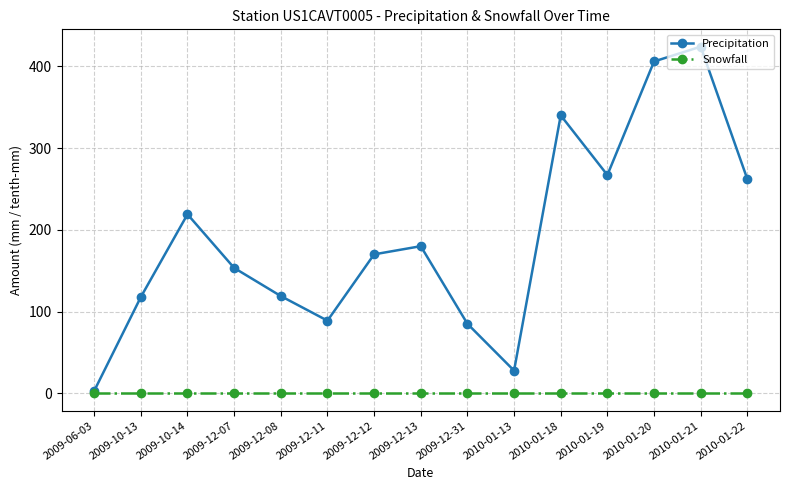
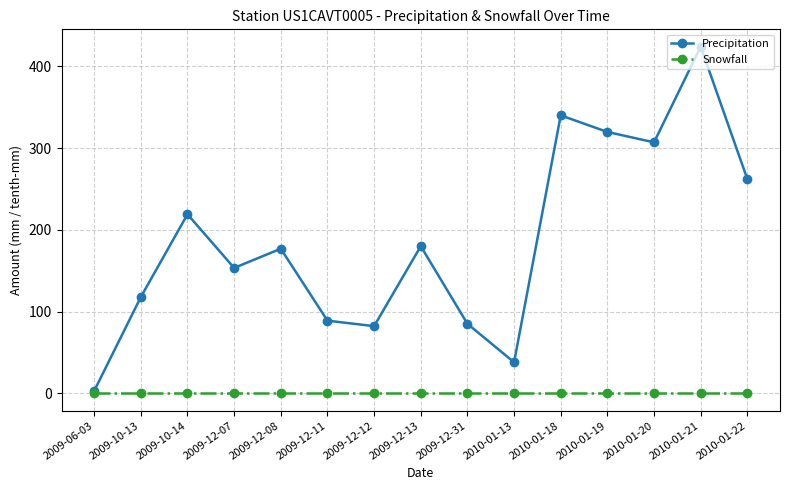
  {
    "Precipitation": {
      "2009-10-13": 120,
      "2009-10-14": 220,
      "2009-12-07": 150,
-     "2009-12-08": 120,
+     "2009-12-08": 180,
      "2009-12-11": 90,
-     "2009-12-12": 170,
+     "2009-12-12": 80,
      "2009-12-13": 180,
      "2009-12-31": 90,
-     "2010-01-13": 30,
+     "2010-01-13": 40,
      "2010-01-18": 340,
-     "2010-01-19": 270,
-     "2010-01-20": 410,
+     "2010-01-19": 320,
+     "2010-01-20": 310,
      "2010-01-22": 260
    },
    "Snowfall": {
      "2009-10-13": 0,
      "2009-10-14": 0,
      "2009-12-07": 0,
      "2009-12-08": 0,
      "2009-12-11": 0,
      "2009-12-12": 0,
      "2009-12-13": 0,
      "2009-12-31": 0,
      "2010-01-13": 0,
      "2010-01-18": 0,
      "2010-01-19": 0,
      "2010-01-20": 0,
      "2010-01-21": 0,
      "2010-01-22": 0
    }
  }
